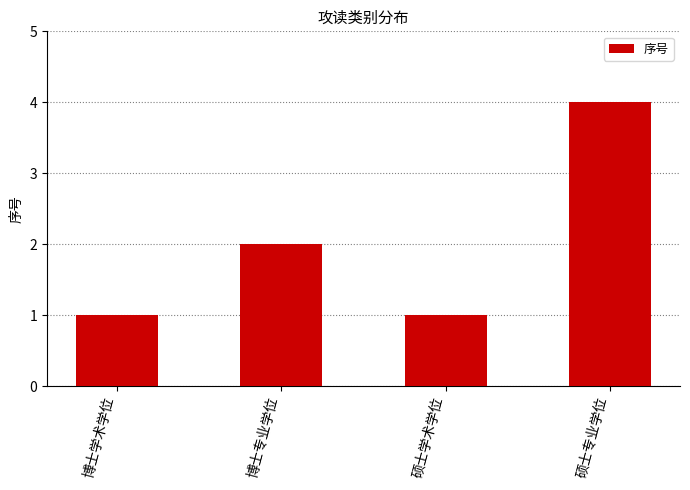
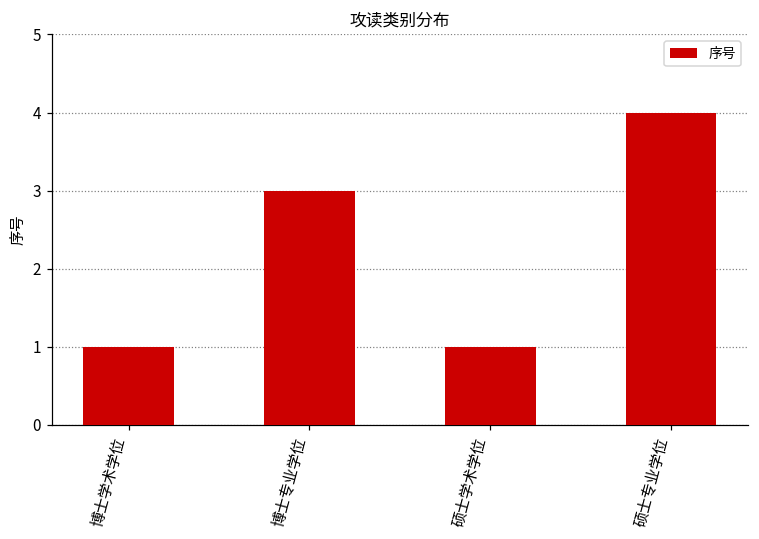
  {
    "博士学术学位": 1,
-   "博士专业学位": 2,
+   "博士专业学位": 3,
    "硕士学术学位": 1,
    "硕士专业学位": 4
  }
